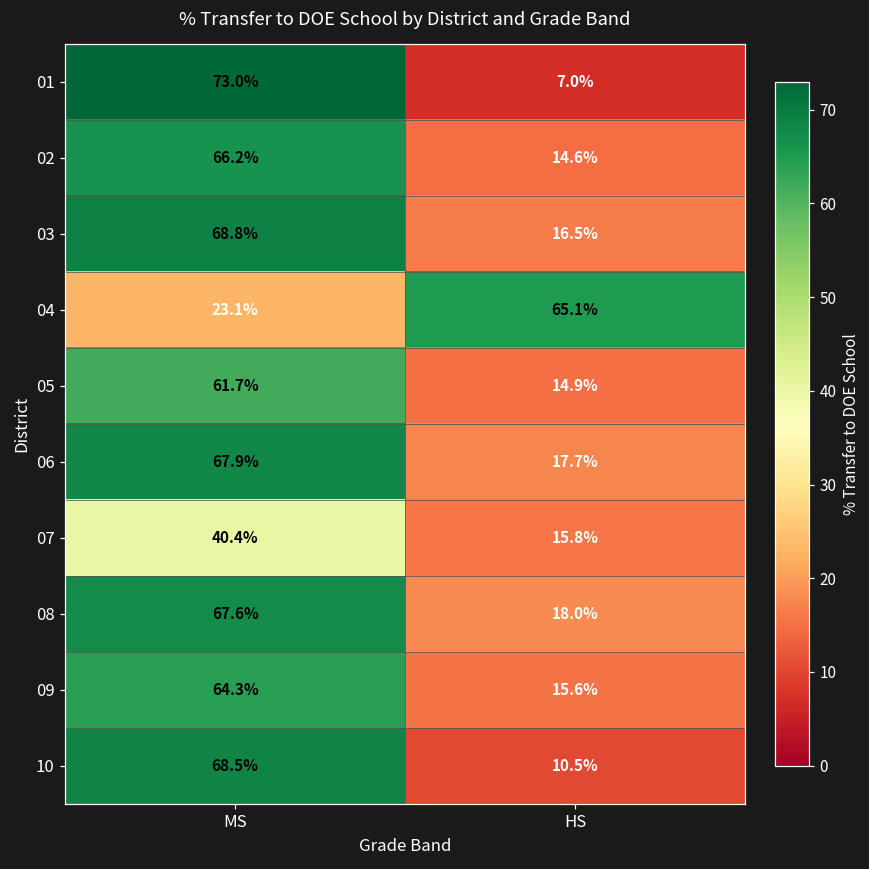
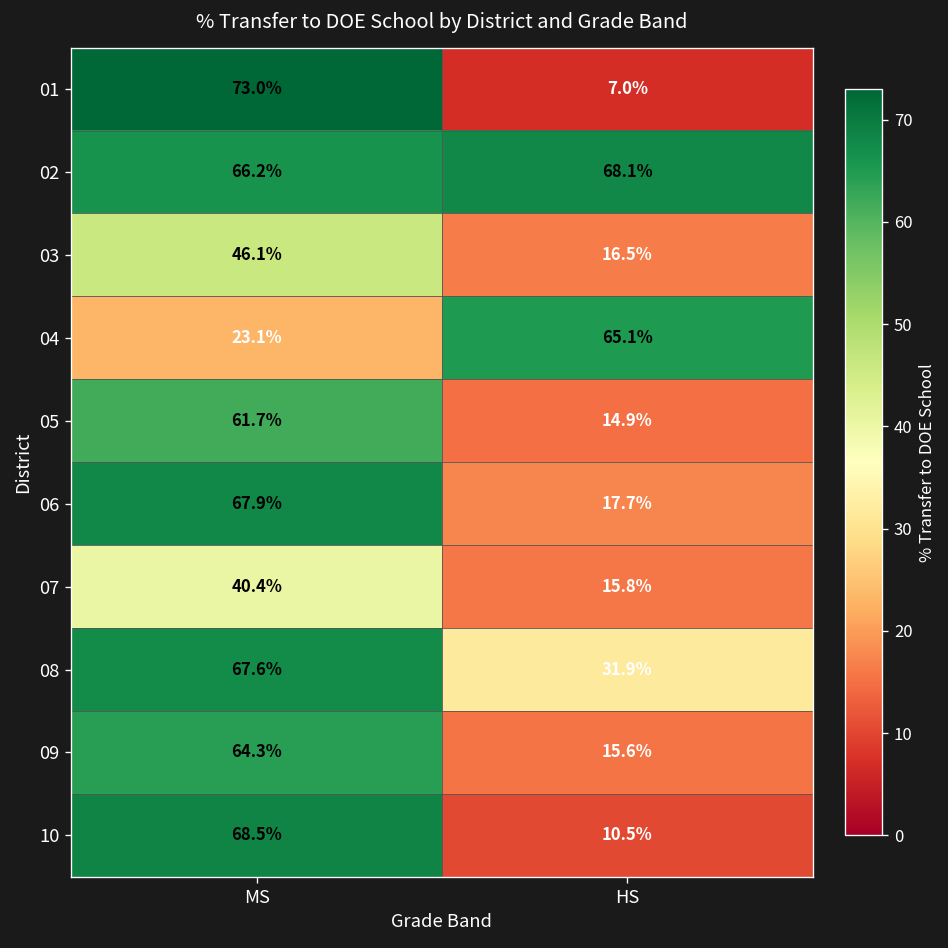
  {
    "01": {
      "MS": "73.0%",
      "HS": "7.0%"
    },
    "02": {
      "MS": "66.2%",
-     "HS": "14.6%"
+     "HS": "68.1%"
    },
    "03": {
-     "MS": "68.8%",
+     "MS": "46.1%",
      "HS": "16.5%"
    },
    "04": {
      "MS": "23.1%",
      "HS": "65.1%"
    },
    "05": {
      "MS": "61.7%",
      "HS": "14.9%"
    },
    "06": {
      "MS": "67.9%",
      "HS": "17.7%"
    },
    "07": {
      "MS": "40.4%",
      "HS": "15.8%"
    },
    "08": {
      "MS": "67.6%",
-     "HS": "18.0%"
+     "HS": "31.9%"
    },
    "09": {
      "MS": "64.3%",
      "HS": "15.6%"
    },
    "10": {
      "MS": "68.5%",
      "HS": "10.5%"
    }
  }
